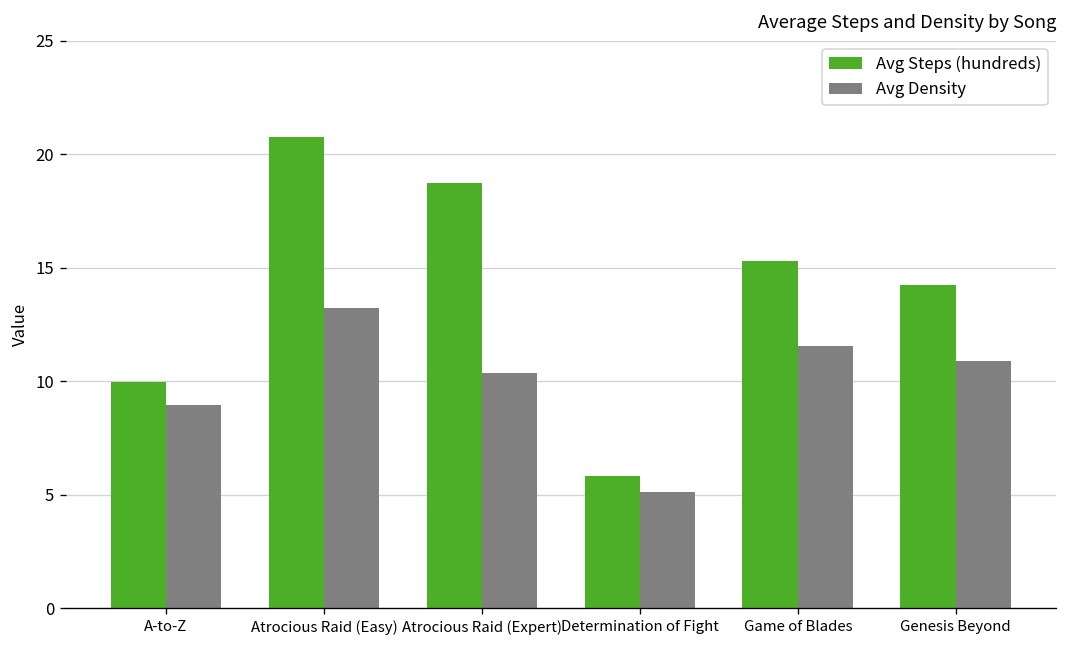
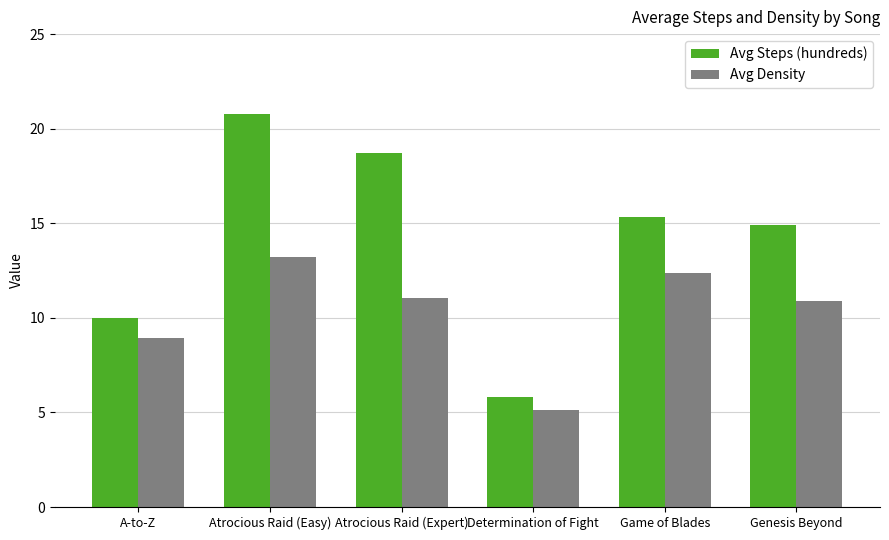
  {
    "Avg Steps (hundreds)": {
      "A-to-Z": 10.0,
      "Atrocious Raid (Easy)": 20.8,
      "Atrocious Raid (Expert)": 18.7,
      "Determination of Fight": 5.8,
      "Game of Blades": 15.3,
-     "Genesis Beyond": 14.2
+     "Genesis Beyond": 14.9
    },
    "Avg Density": {
      "A-to-Z": 9.0,
      "Atrocious Raid (Easy)": 13.2,
-     "Atrocious Raid (Expert)": 10.4,
+     "Atrocious Raid (Expert)": 11.0,
      "Determination of Fight": 5.1,
-     "Game of Blades": 11.6,
+     "Game of Blades": 12.4,
      "Genesis Beyond": 10.9
    }
  }
